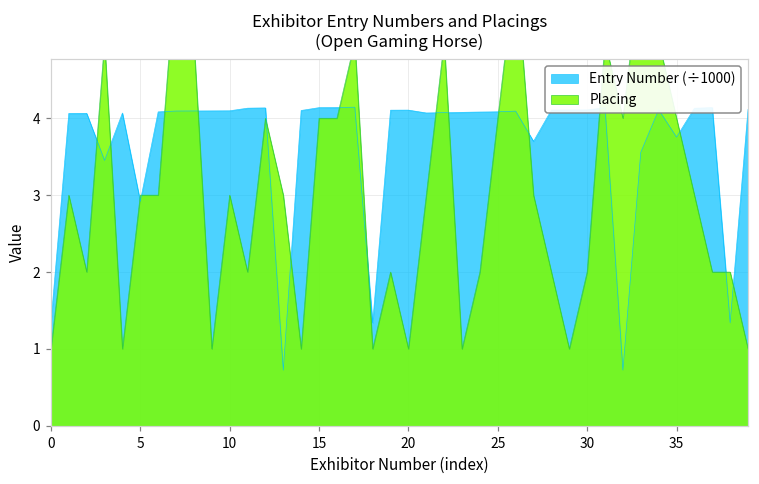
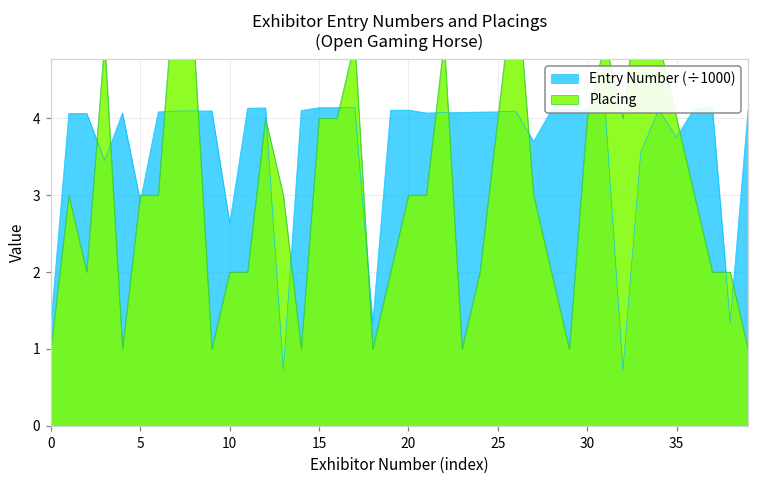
  {
    "Entry Number (÷1000)": {
      "0": 1.3,
      "5": 2.9,
-     "10": 4.1,
+     "10": 2.6,
      "15": 4.1,
      "20": 4.1,
      "25": 4.1,
      "35": 3.8
    },
    "Placing": {
      "0": 1,
      "5": 3,
-     "10": 3,
+     "10": 2,
      "15": 4,
-     "20": 1,
+     "20": 3,
      "25": 4,
-     "30": 2,
+     "30": 4,
      "35": 4
    }
  }
